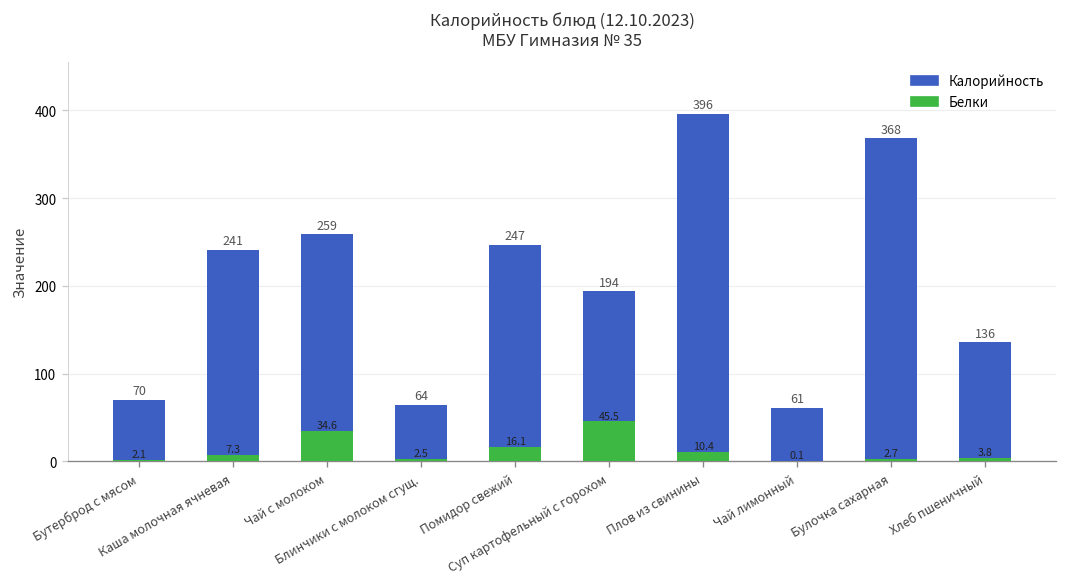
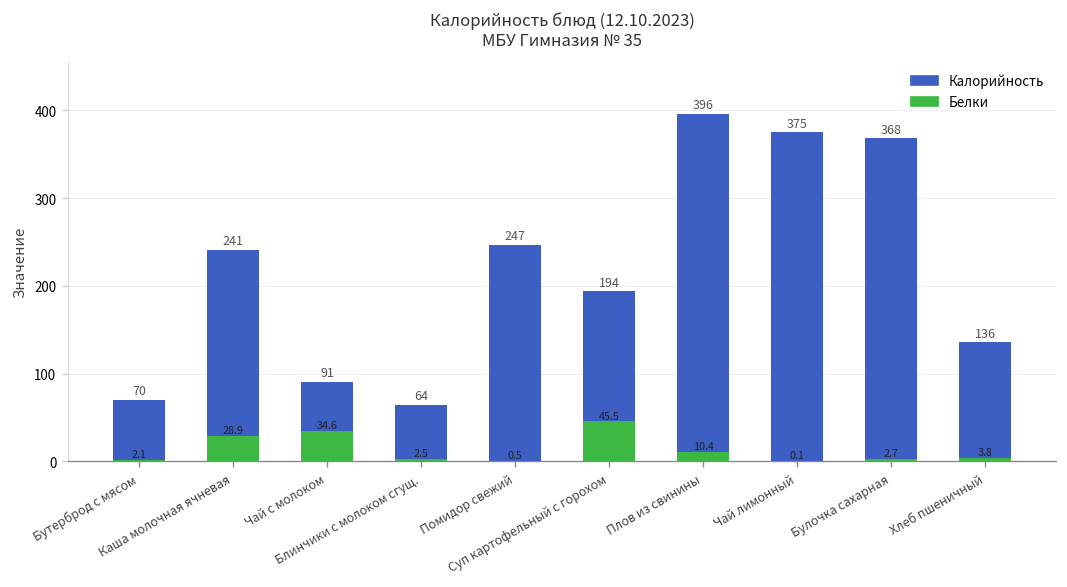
  {
    "Калорийность": {
      "Бутерброд с мясом": 70,
      "Каша молочная ячневая": 241,
-     "Чай с молоком": 259,
+     "Чай с молоком": 91,
      "Блинчики с молоком сгущ.": 64,
      "Помидор свежий": 247,
      "Суп картофельный с горохом": 194,
      "Плов из свинины": 396,
-     "Чай лимонный": 61,
+     "Чай лимонный": 375,
      "Булочка сахарная": 368,
      "Хлеб пшеничный": 136
    },
    "Белки": {
      "Бутерброд с мясом": 2.1,
-     "Каша молочная ячневая": 7.3,
+     "Каша молочная ячневая": 28.9,
      "Блинчики с молоком сгущ.": 2.5,
-     "Помидор свежий": 16.1,
+     "Помидор свежий": 0.5,
      "Чай лимонный": 0.1
    }
  }
